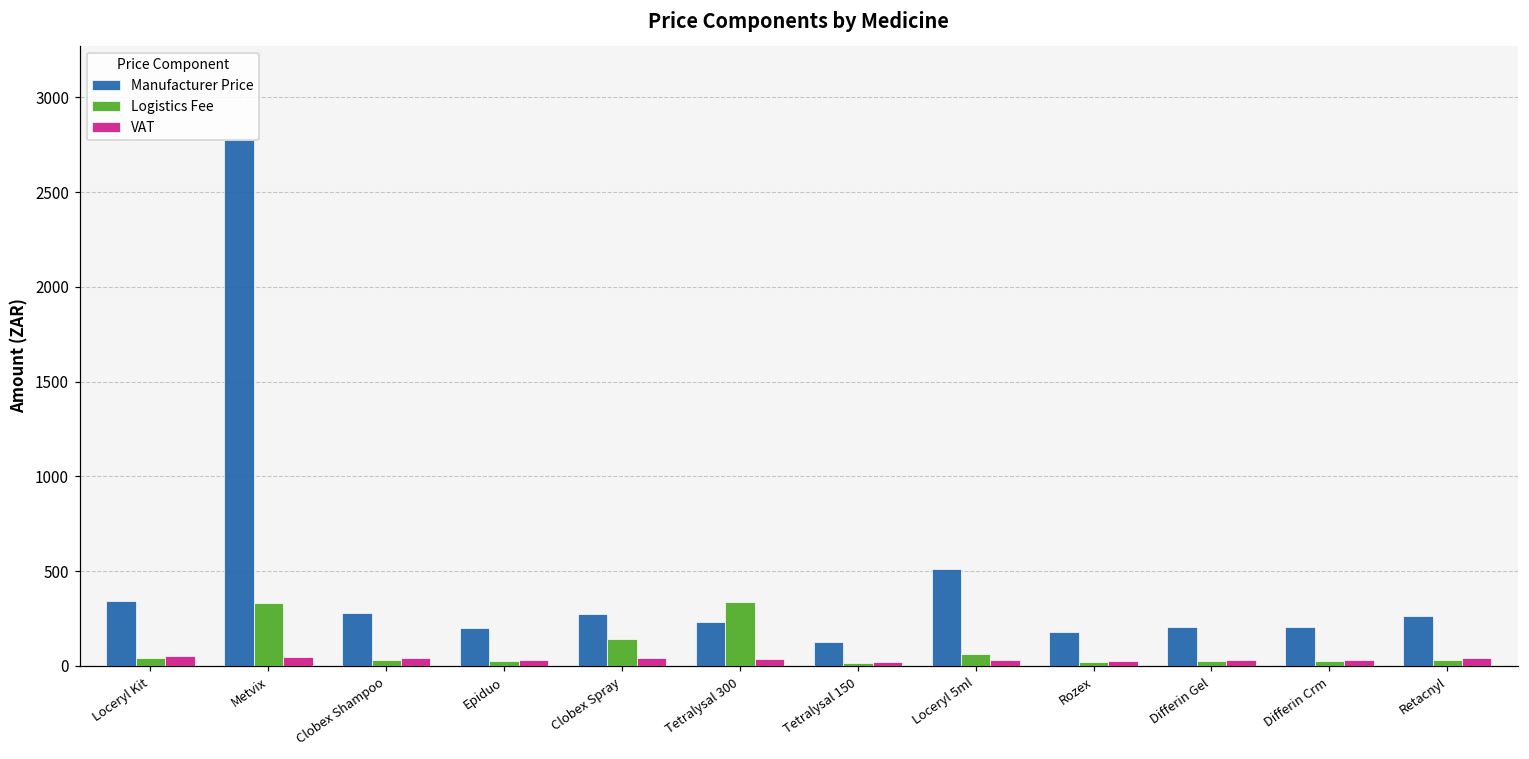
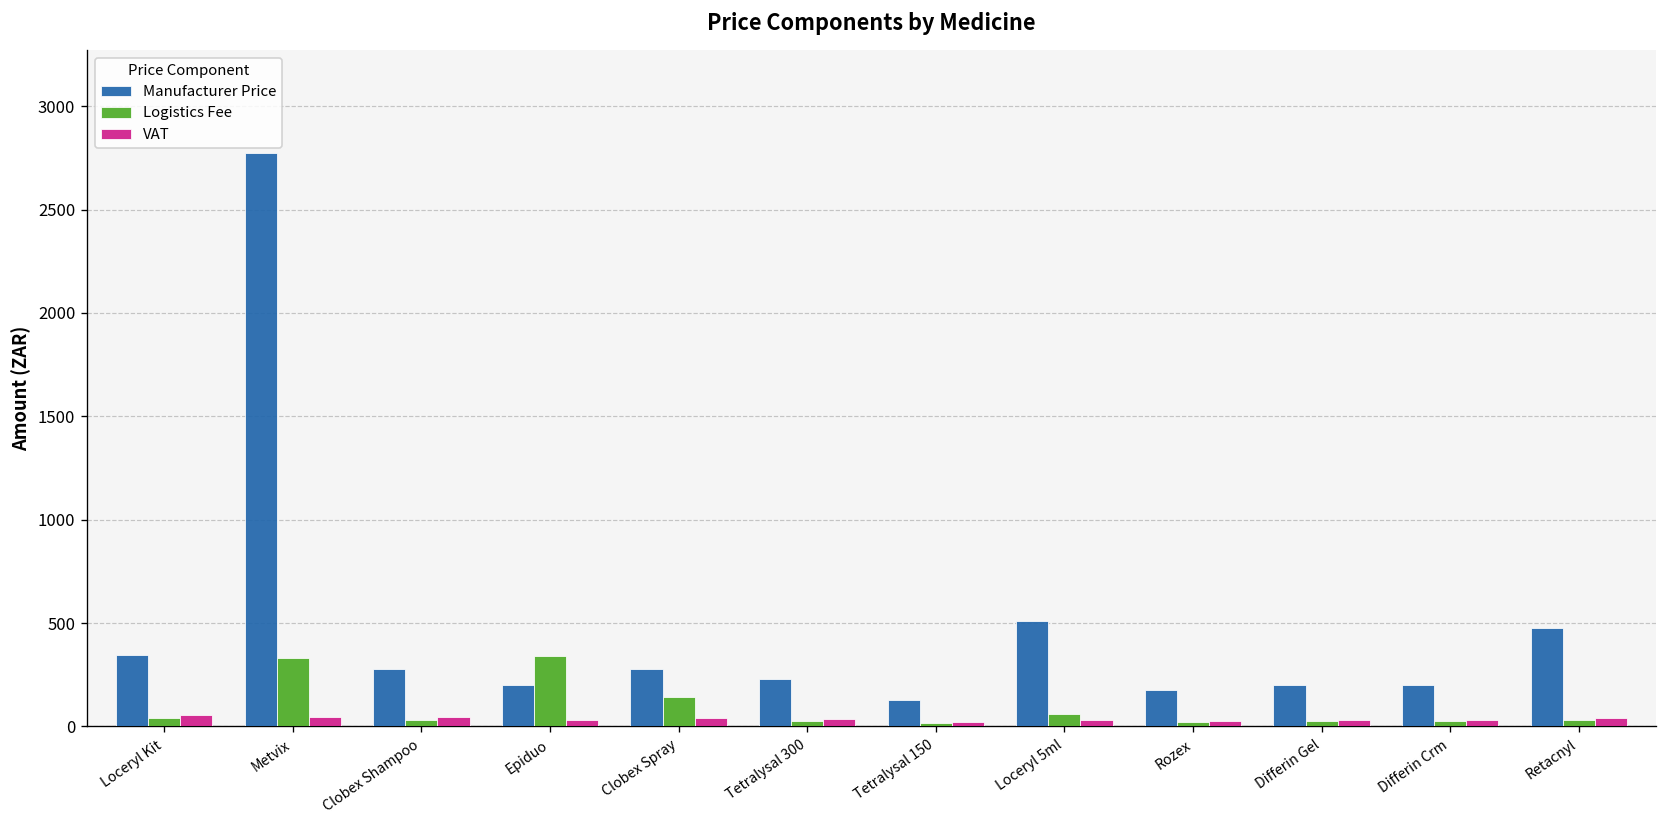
  {
    "Manufacturer Price": {
      "Loceryl Kit": 340,
      "Clobex Shampoo": 280,
      "Epiduo": 200,
      "Clobex Spray": 280,
      "Tetralysal 300": 230,
      "Tetralysal 150": 130,
      "Loceryl 5ml": 510,
      "Rozex": 180,
      "Differin Gel": 200,
      "Differin Crm": 200,
-     "Retacnyl": 270
+     "Retacnyl": 480
    },
    "Logistics Fee": {
      "Loceryl Kit": 40,
      "Metvix": 330,
      "Clobex Shampoo": 30,
-     "Epiduo": 20,
+     "Epiduo": 340,
      "Clobex Spray": 140,
-     "Tetralysal 300": 340,
+     "Tetralysal 300": 30,
      "Tetralysal 150": 20,
      "Loceryl 5ml": 60,
      "Rozex": 20,
      "Differin Gel": 20,
      "Differin Crm": 20,
      "Retacnyl": 30
    },
    "VAT": {
      "Loceryl Kit": 50,
      "Metvix": 50,
      "Clobex Shampoo": 40,
      "Epiduo": 30,
      "Clobex Spray": 40,
      "Tetralysal 300": 40,
      "Tetralysal 150": 20,
      "Loceryl 5ml": 30,
      "Rozex": 30,
      "Differin Gel": 30,
      "Differin Crm": 30,
      "Retacnyl": 40
    }
  }
